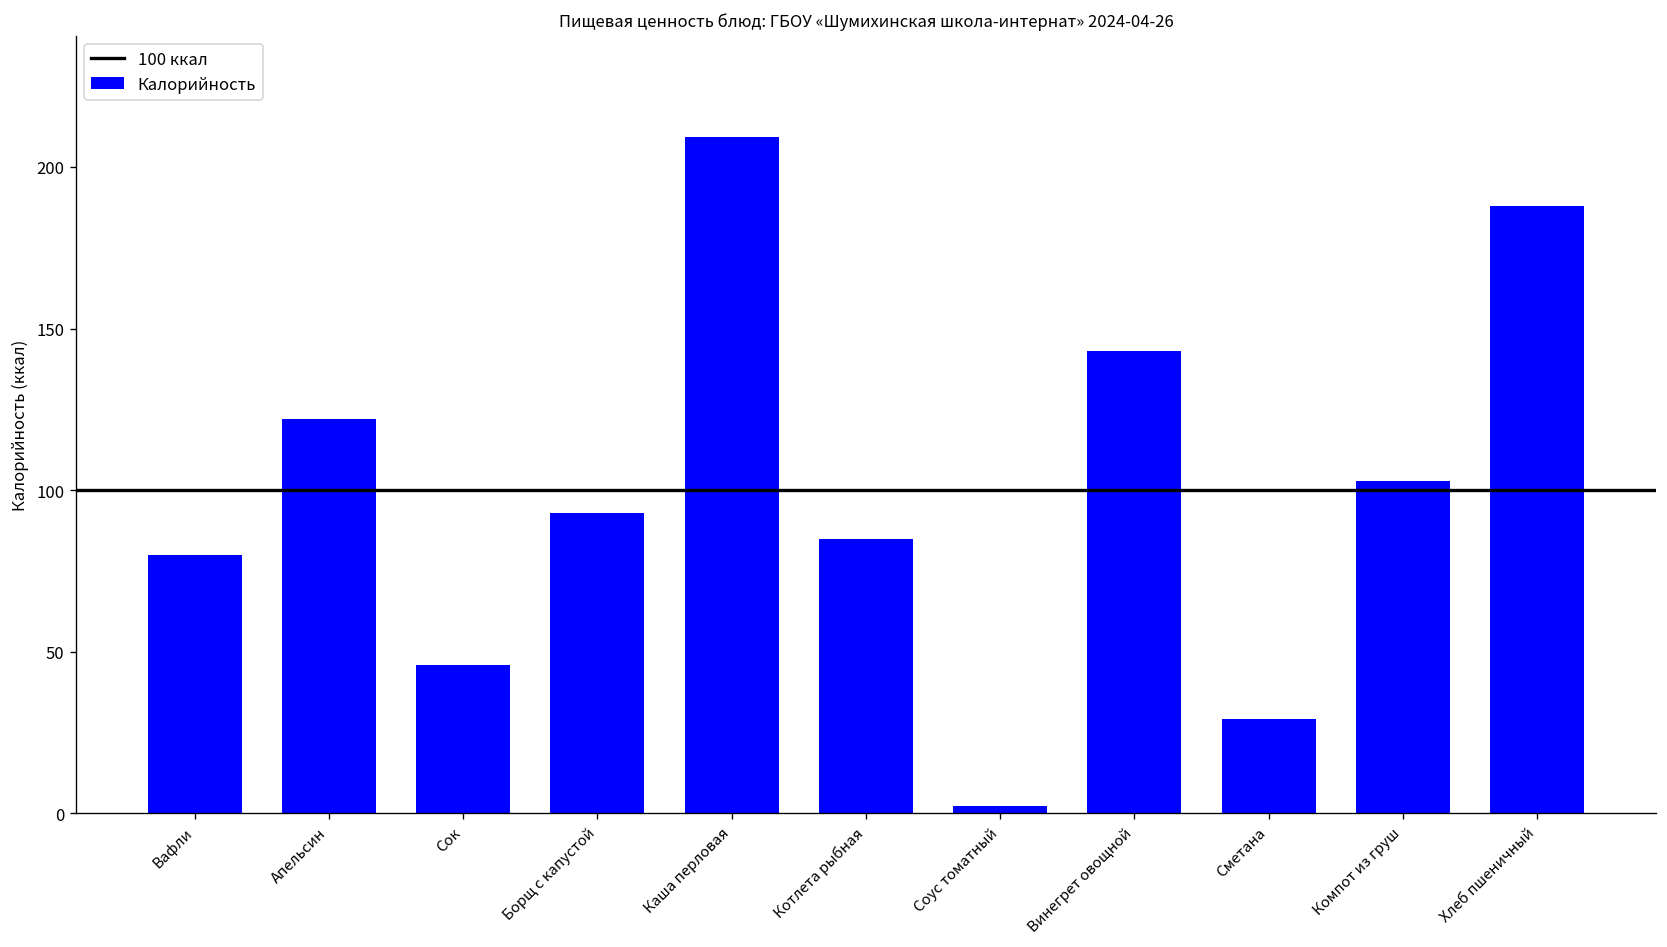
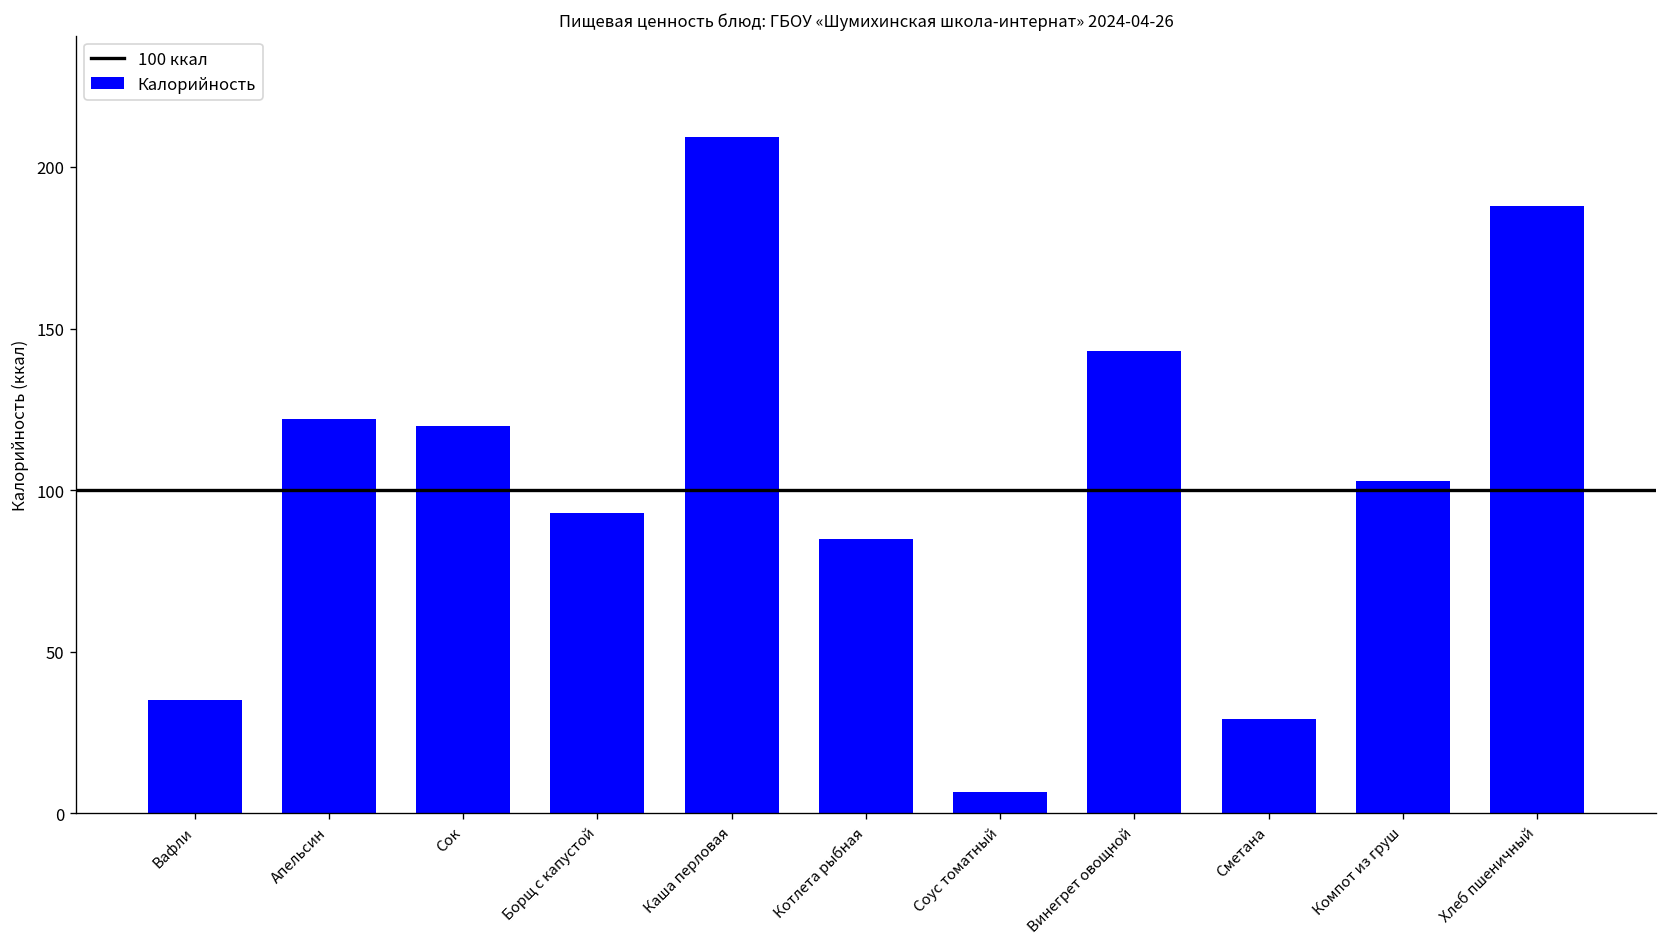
  {
-   "Вафли": 80,
+   "Вафли": 35,
    "Апельсин": 122,
-   "Сок": 46,
+   "Сок": 120,
    "Борщ с капустой": 93,
    "Каша перловая": 209,
    "Котлета рыбная": 85,
-   "Соус томатный": 2,
+   "Соус томатный": 7,
    "Винегрет овощной": 143,
    "Сметана": 29,
    "Компот из груш": 103,
    "Хлеб пшеничный": 188
  }
